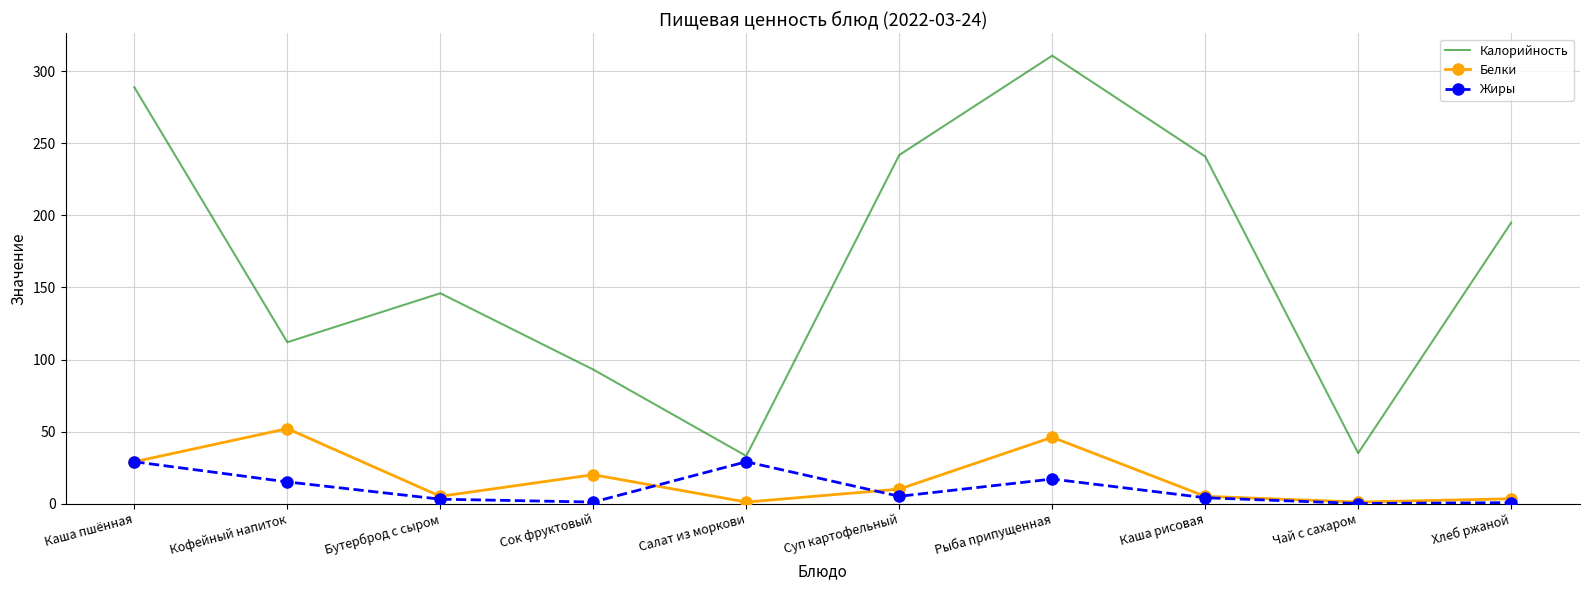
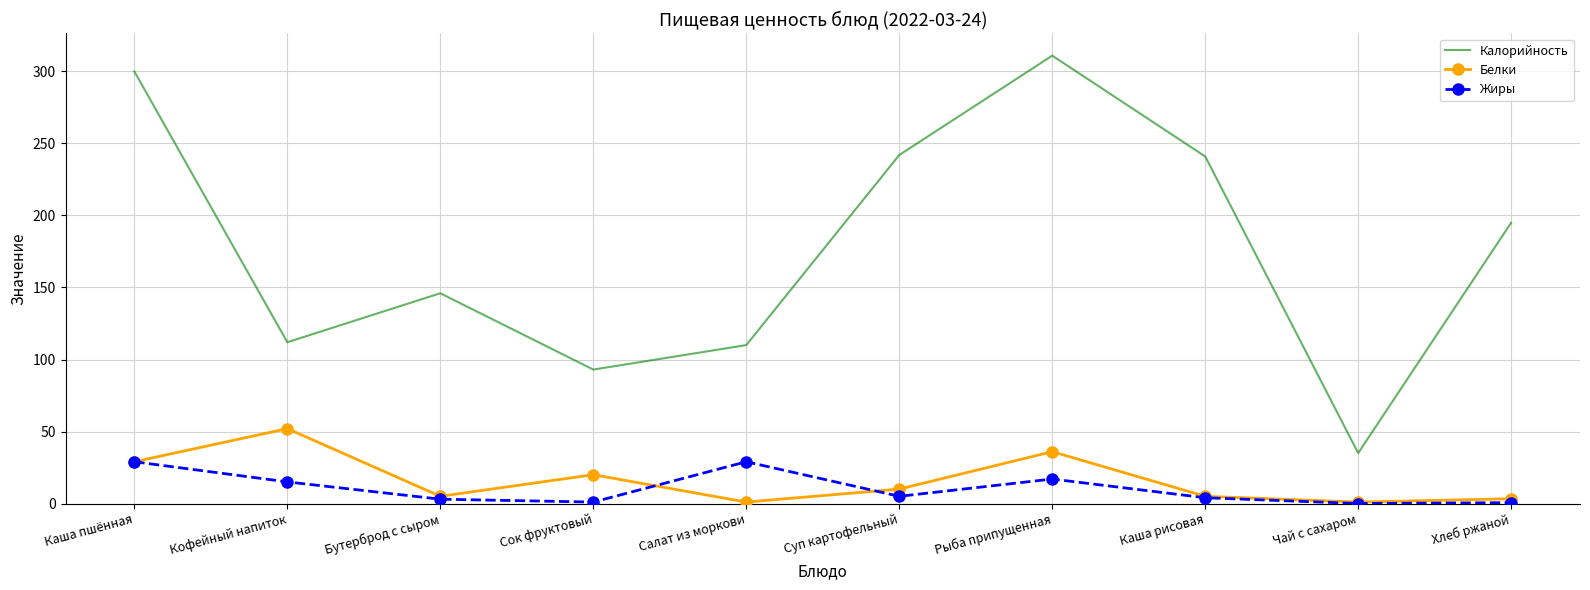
  {
    "Калорийность": {
-     "Каша пшённая": 289,
+     "Каша пшённая": 300,
      "Кофейный напиток": 112,
      "Бутерброд с сыром": 146,
      "Сок фруктовый": 93,
-     "Салат из моркови": 33,
+     "Салат из моркови": 110,
      "Суп картофельный": 242,
      "Рыба припущенная": 311,
      "Каша рисовая": 241,
      "Чай с сахаром": 35,
      "Хлеб ржаной": 195
    },
    "Белки": {
      "Кофейный напиток": 52,
      "Бутерброд с сыром": 5,
      "Сок фруктовый": 20,
      "Салат из моркови": 1,
      "Суп картофельный": 10,
-     "Рыба припущенная": 46,
+     "Рыба припущенная": 36,
      "Хлеб ржаной": 3
    },
    "Жиры": {
      "Кофейный напиток": 15,
      "Бутерброд с сыром": 3,
      "Сок фруктовый": 1,
      "Салат из моркови": 29,
      "Суп картофельный": 5,
      "Рыба припущенная": 17,
      "Хлеб ржаной": 1
    }
  }
